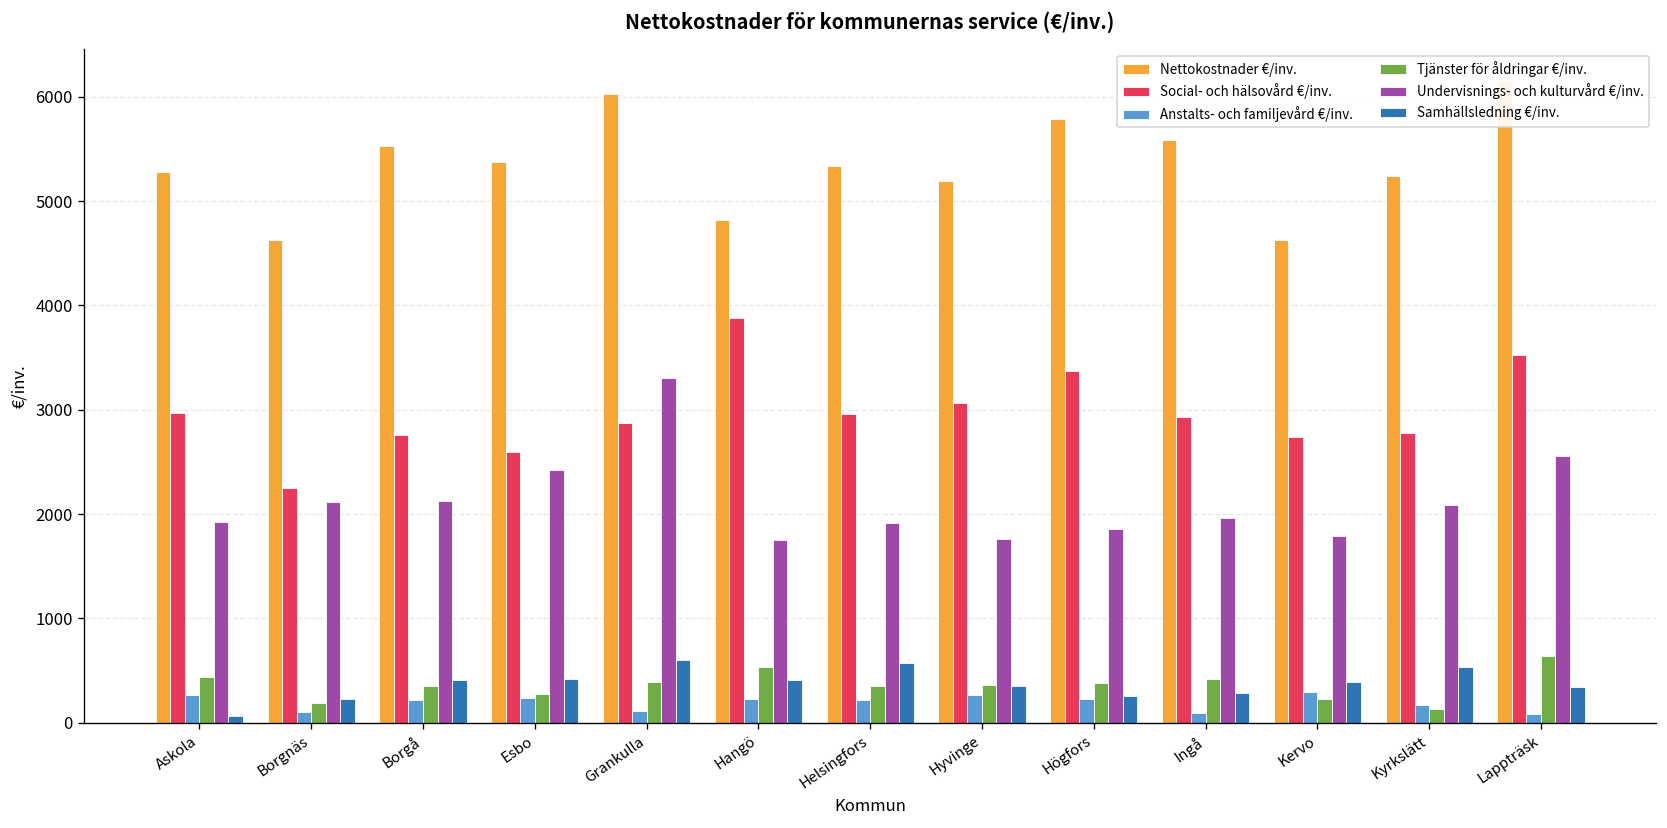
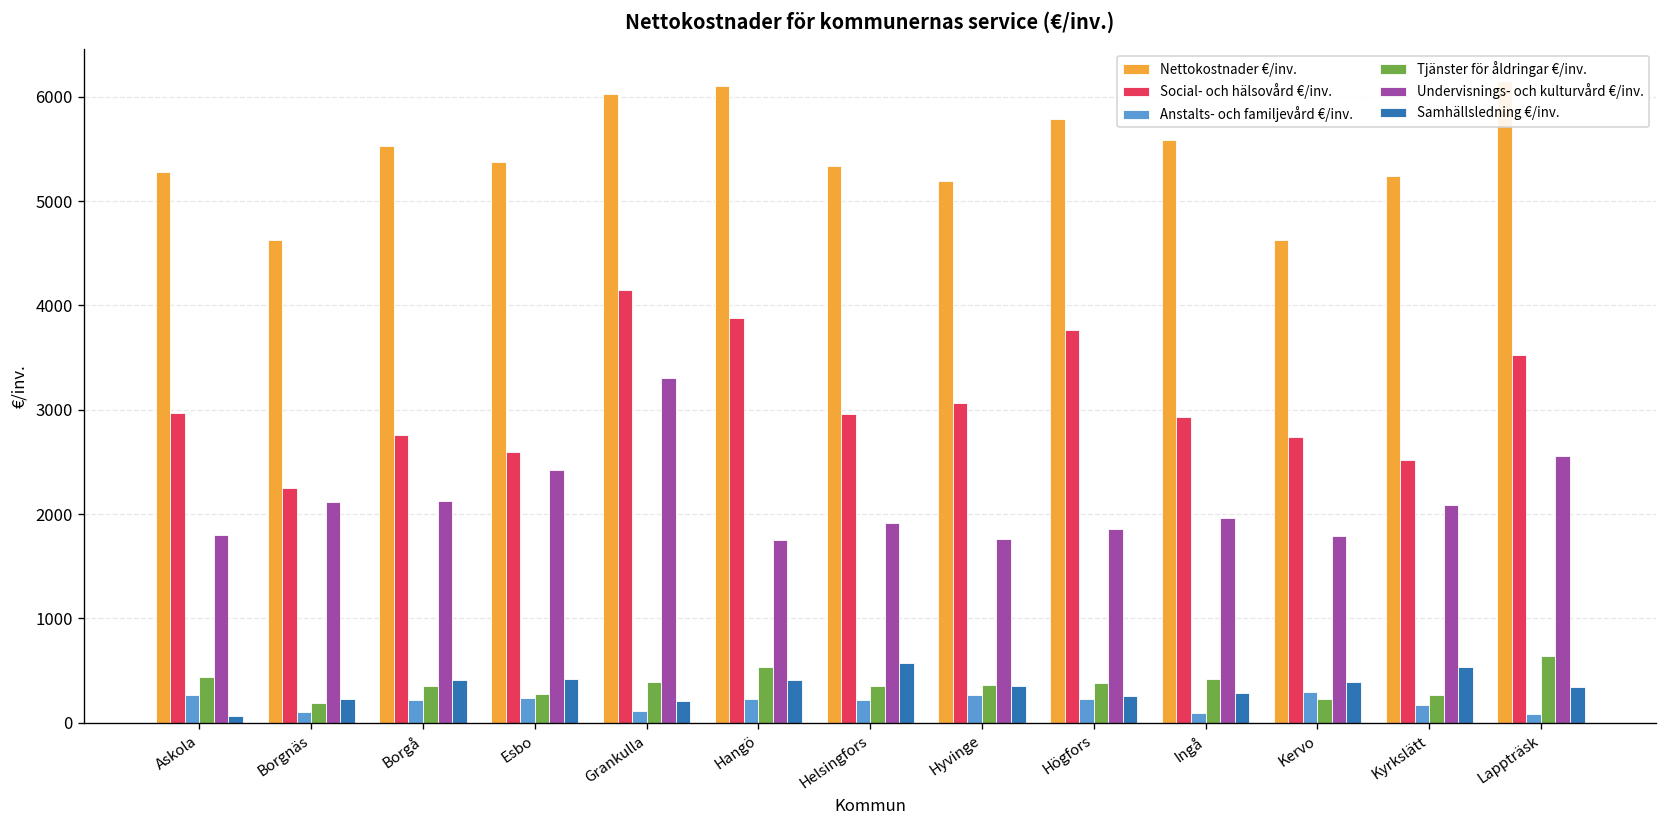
  {
    "Nettokostnader €/inv.": {
      "Askola": 5300,
      "Borgnäs": 4600,
      "Borgå": 5500,
      "Esbo": 5400,
      "Grankulla": 6000,
-     "Hangö": 4800,
+     "Hangö": 6100,
      "Helsingfors": 5300,
      "Hyvinge": 5200,
      "Högfors": 5800,
      "Ingå": 5600,
      "Kervo": 4600,
      "Kyrkslätt": 5200
    },
    "Social- och hälsovård €/inv.": {
      "Askola": 3000,
      "Borgnäs": 2300,
      "Borgå": 2800,
      "Esbo": 2600,
-     "Grankulla": 2900,
+     "Grankulla": 4200,
      "Hangö": 3900,
      "Helsingfors": 3000,
      "Hyvinge": 3100,
-     "Högfors": 3400,
+     "Högfors": 3800,
      "Ingå": 2900,
      "Kervo": 2700,
-     "Kyrkslätt": 2800,
+     "Kyrkslätt": 2500,
      "Lappträsk": 3500
    },
    "Anstalts- och familjevård €/inv.": {
      "Askola": 300,
      "Borgnäs": 100,
      "Borgå": 200,
      "Esbo": 200,
      "Grankulla": 100,
      "Hangö": 200,
      "Helsingfors": 200,
      "Hyvinge": 300,
      "Högfors": 200,
      "Ingå": 100,
      "Kervo": 300,
      "Kyrkslätt": 200,
      "Lappträsk": 100
    },
    "Tjänster för åldringar €/inv.": {
      "Askola": 400,
      "Borgnäs": 200,
      "Borgå": 300,
      "Esbo": 300,
      "Grankulla": 400,
      "Hangö": 500,
      "Helsingfors": 400,
      "Hyvinge": 400,
      "Högfors": 400,
      "Ingå": 400,
      "Kervo": 200,
-     "Kyrkslätt": 100,
+     "Kyrkslätt": 300,
      "Lappträsk": 600
    },
    "Undervisnings- och kulturvård €/inv.": {
-     "Askola": 1900,
+     "Askola": 1800,
      "Borgnäs": 2100,
      "Borgå": 2100,
      "Esbo": 2400,
      "Grankulla": 3300,
      "Hangö": 1800,
      "Helsingfors": 1900,
      "Hyvinge": 1800,
      "Högfors": 1900,
      "Ingå": 2000,
      "Kervo": 1800,
      "Kyrkslätt": 2100,
      "Lappträsk": 2600
    },
    "Samhällsledning €/inv.": {
      "Askola": 100,
      "Borgnäs": 200,
      "Borgå": 400,
      "Esbo": 400,
-     "Grankulla": 600,
+     "Grankulla": 200,
      "Hangö": 400,
      "Helsingfors": 600,
      "Hyvinge": 400,
      "Högfors": 300,
      "Ingå": 300,
      "Kervo": 400,
      "Kyrkslätt": 500,
      "Lappträsk": 300
    }
  }
